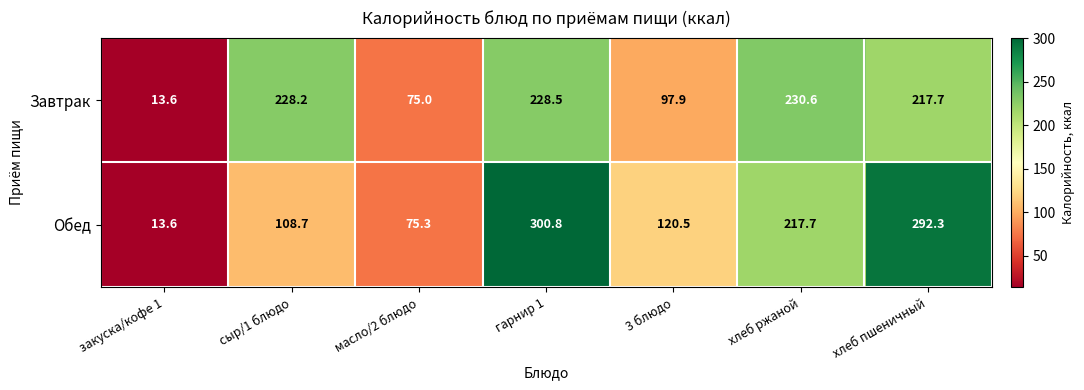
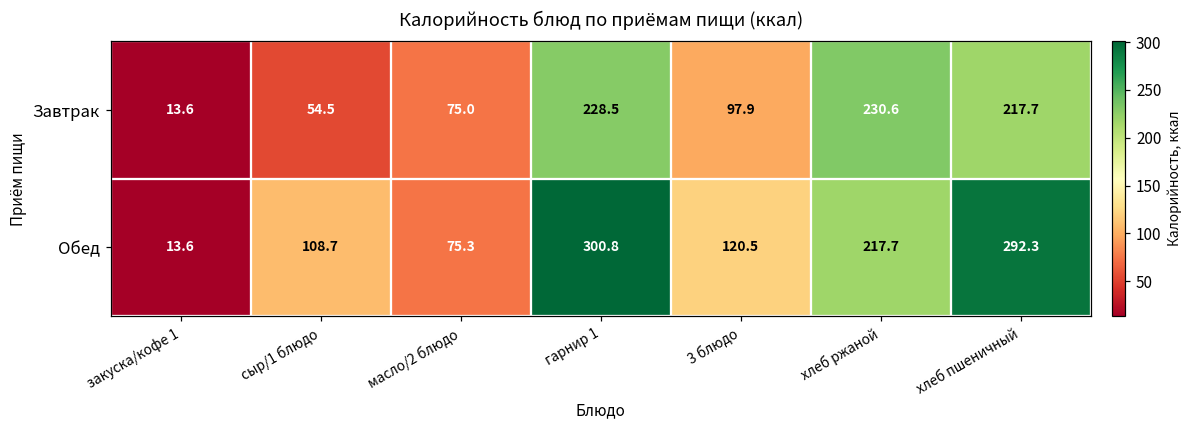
  {
    "Завтрак": {
      "закуска/кофе 1": 13.6,
-     "сыр/1 блюдо": 228.2,
+     "сыр/1 блюдо": 54.5,
      "масло/2 блюдо": 75.0,
      "гарнир 1": 228.5,
      "3 блюдо": 97.9,
      "хлеб ржаной": 230.6,
      "хлеб пшеничный": 217.7
    },
    "Обед": {
      "закуска/кофе 1": 13.6,
      "сыр/1 блюдо": 108.7,
      "масло/2 блюдо": 75.3,
      "гарнир 1": 300.8,
      "3 блюдо": 120.5,
      "хлеб ржаной": 217.7,
      "хлеб пшеничный": 292.3
    }
  }
